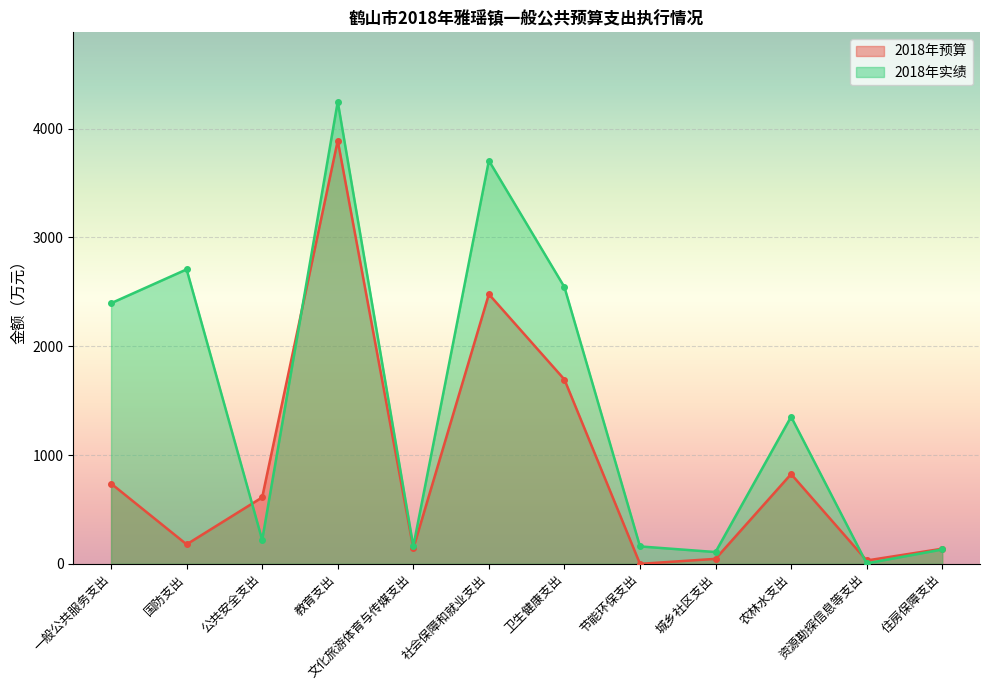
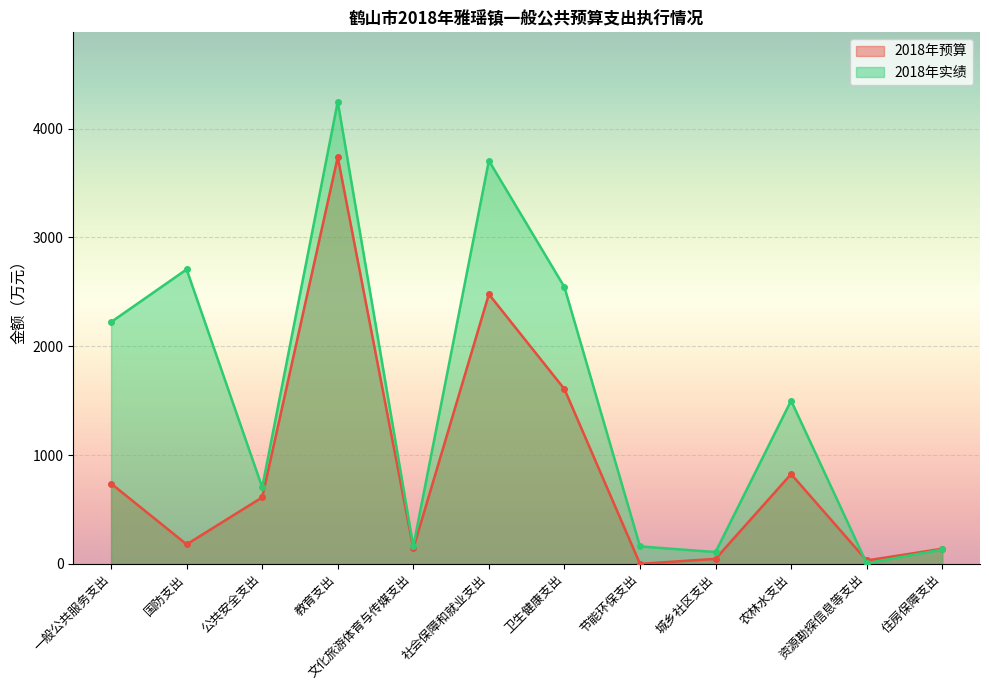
  {
    "2018年预算": {
      "一般公共服务支出": 740,
      "国防支出": 180,
      "公共安全支出": 610,
-     "教育支出": 3890,
+     "教育支出": 3740,
      "社会保障和就业支出": 2480,
-     "卫生健康支出": 1690,
+     "卫生健康支出": 1610,
      "节能环保支出": 0,
      "城乡社区支出": 50,
      "农林水支出": 830,
      "资源勘探信息等支出": 30
    },
    "2018年实绩": {
-     "一般公共服务支出": 2400,
+     "一般公共服务支出": 2220,
      "国防支出": 2710,
-     "公共安全支出": 220,
+     "公共安全支出": 700,
      "教育支出": 4250,
      "社会保障和就业支出": 3710,
      "卫生健康支出": 2540,
      "节能环保支出": 160,
      "城乡社区支出": 110,
-     "农林水支出": 1350,
+     "农林水支出": 1500,
      "资源勘探信息等支出": 0
    }
  }
